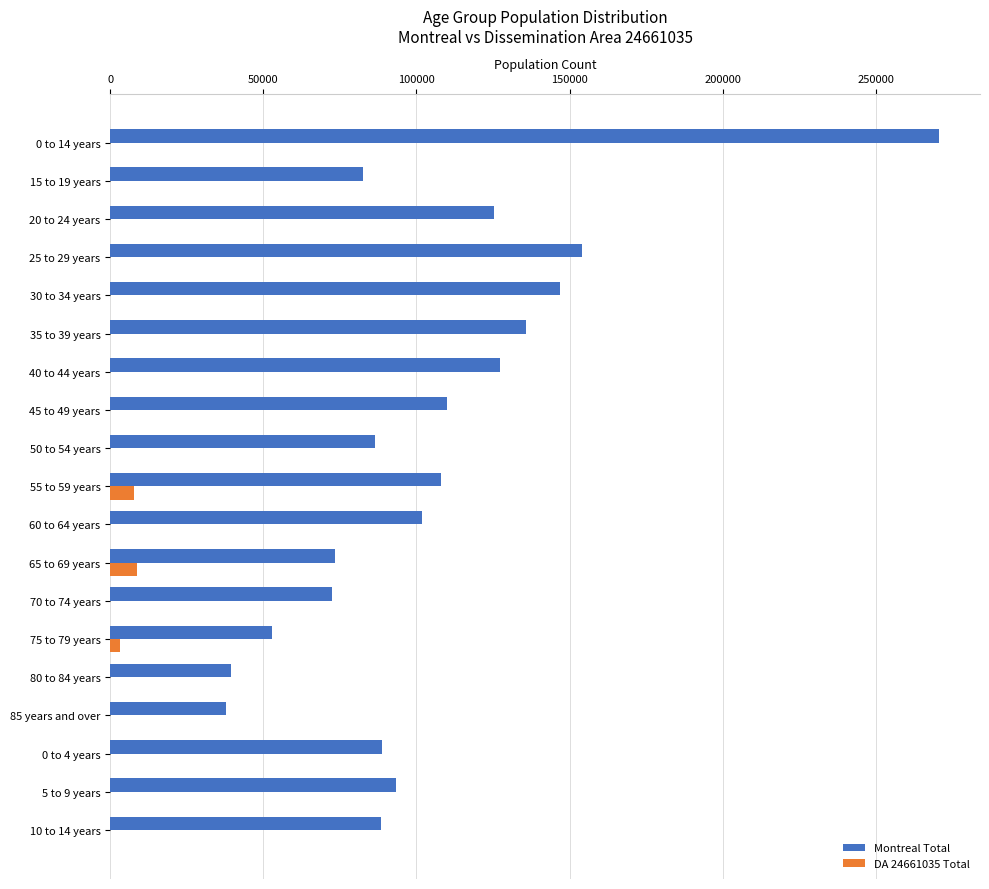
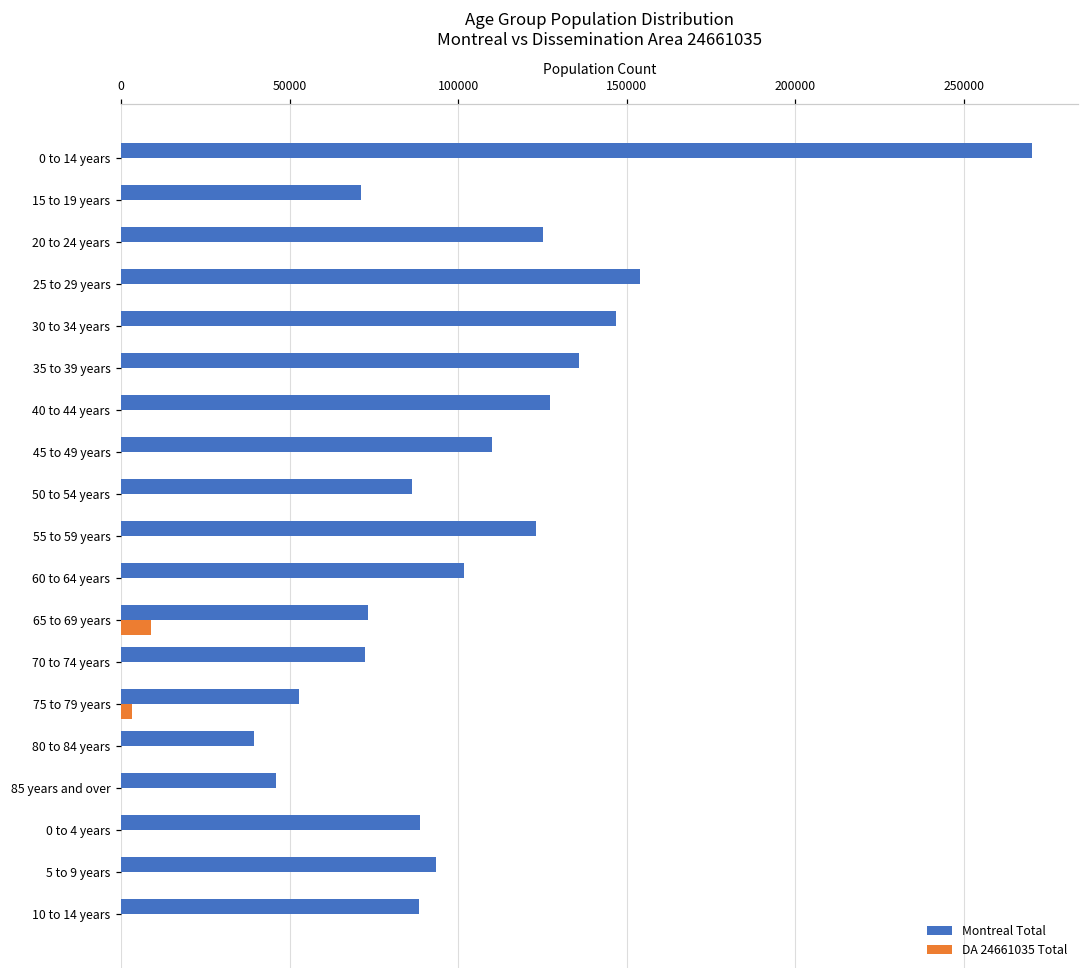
  {
    "Montreal Total": {
      "0 to 14 years": 270000,
-     "15 to 19 years": 82000,
+     "15 to 19 years": 71000,
      "20 to 24 years": 125000,
      "25 to 29 years": 154000,
      "30 to 34 years": 147000,
      "35 to 39 years": 136000,
      "40 to 44 years": 127000,
      "45 to 49 years": 110000,
      "50 to 54 years": 86000,
-     "55 to 59 years": 108000,
+     "55 to 59 years": 123000,
      "60 to 64 years": 102000,
      "65 to 69 years": 73000,
      "70 to 74 years": 72000,
      "75 to 79 years": 53000,
      "80 to 84 years": 39000,
-     "85 years and over": 38000,
+     "85 years and over": 46000,
      "0 to 4 years": 89000,
      "5 to 9 years": 93000,
      "10 to 14 years": 88000
    },
    "DA 24661035 Total": {
-     "55 to 59 years": 8000,
+     "55 to 59 years": 0,
      "65 to 69 years": 9000,
      "75 to 79 years": 3000,
      "80 to 84 years": 0,
      "85 years and over": 0
    }
  }
